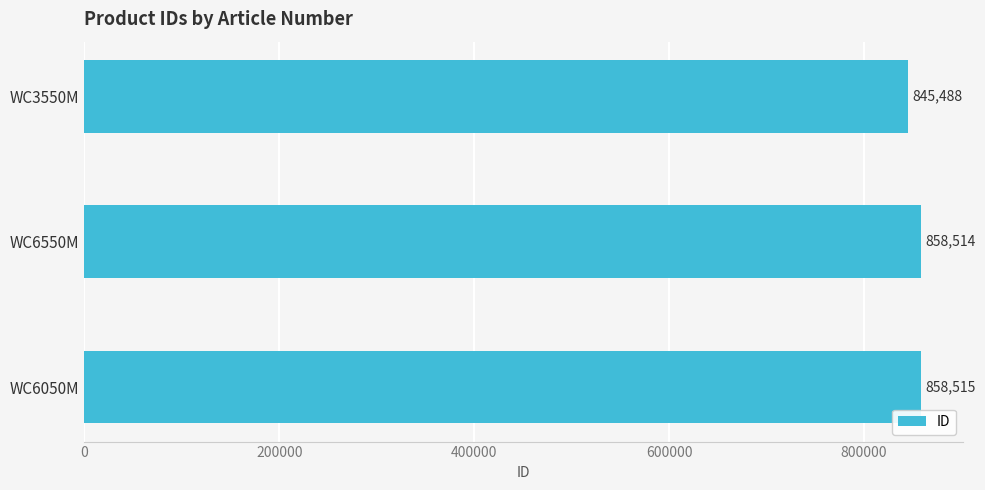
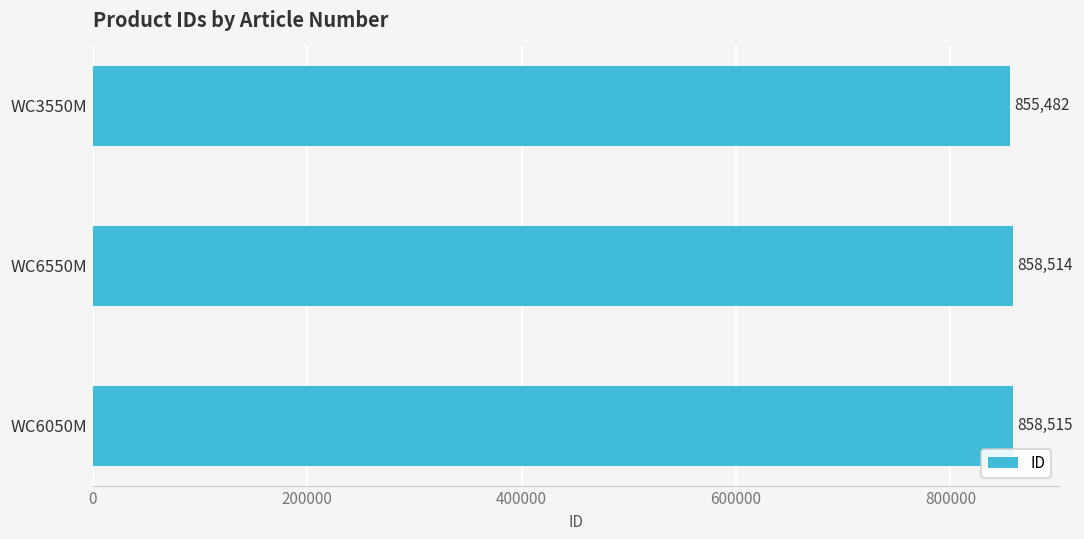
  {
-   "WC3550M": "845,488",
+   "WC3550M": "855,482",
    "WC6550M": "858,514",
    "WC6050M": "858,515"
  }
